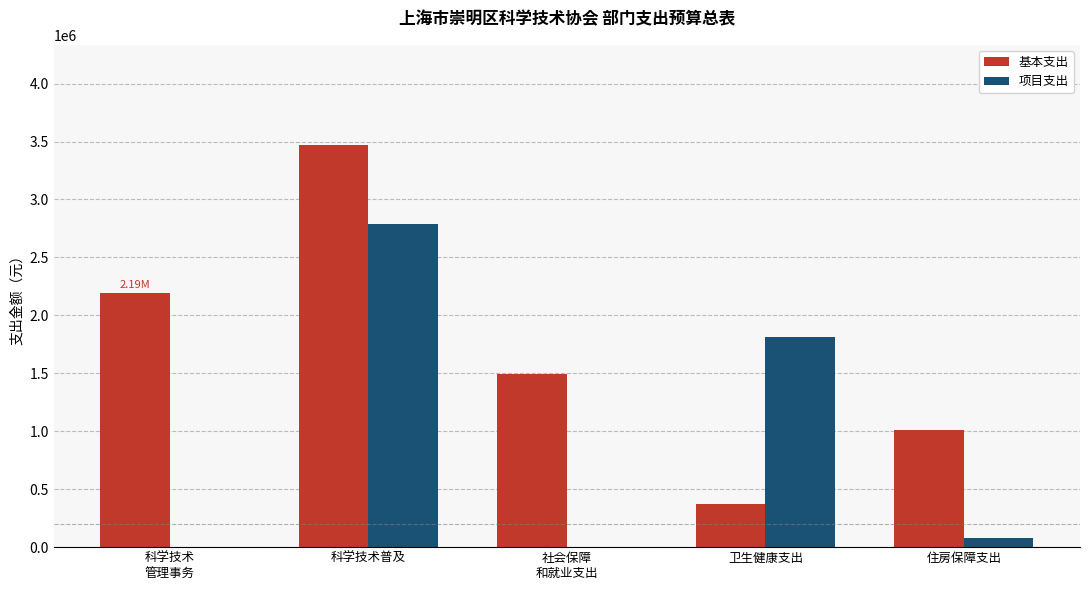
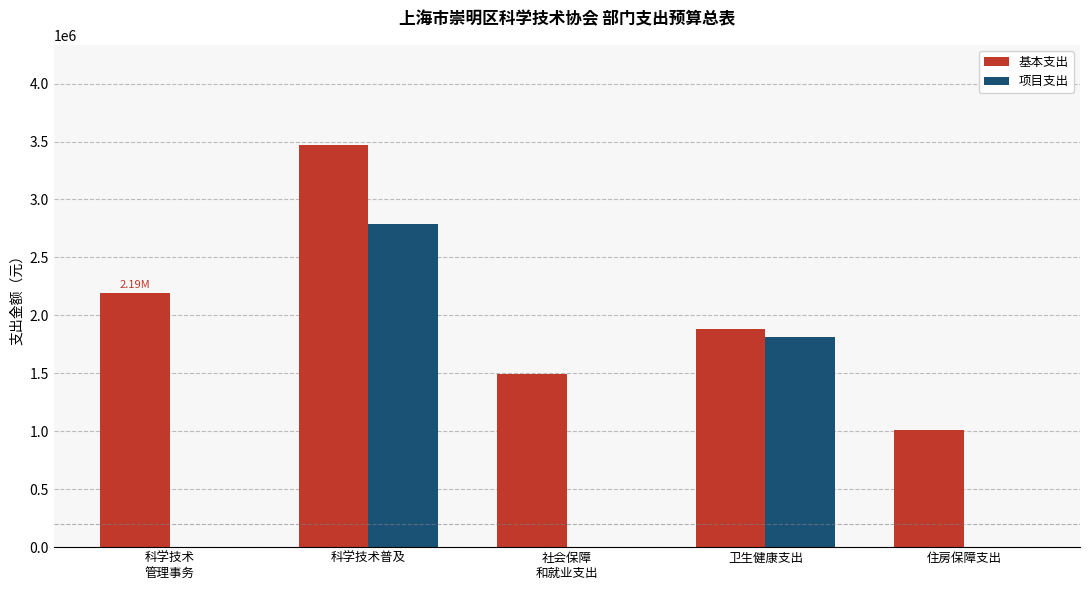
  {
    "基本支出": {
      "科学技术普及": 3470000,
      "社会保障 和就业支出": 1490000,
-     "卫生健康支出": 370000,
+     "卫生健康支出": 1880000,
      "住房保障支出": 1010000
    },
    "项目支出": {
      "科学技术 管理事务": 0,
      "科学技术普及": 2790000,
      "社会保障 和就业支出": 0,
      "卫生健康支出": 1810000,
-     "住房保障支出": 80000
+     "住房保障支出": 0
    }
  }
